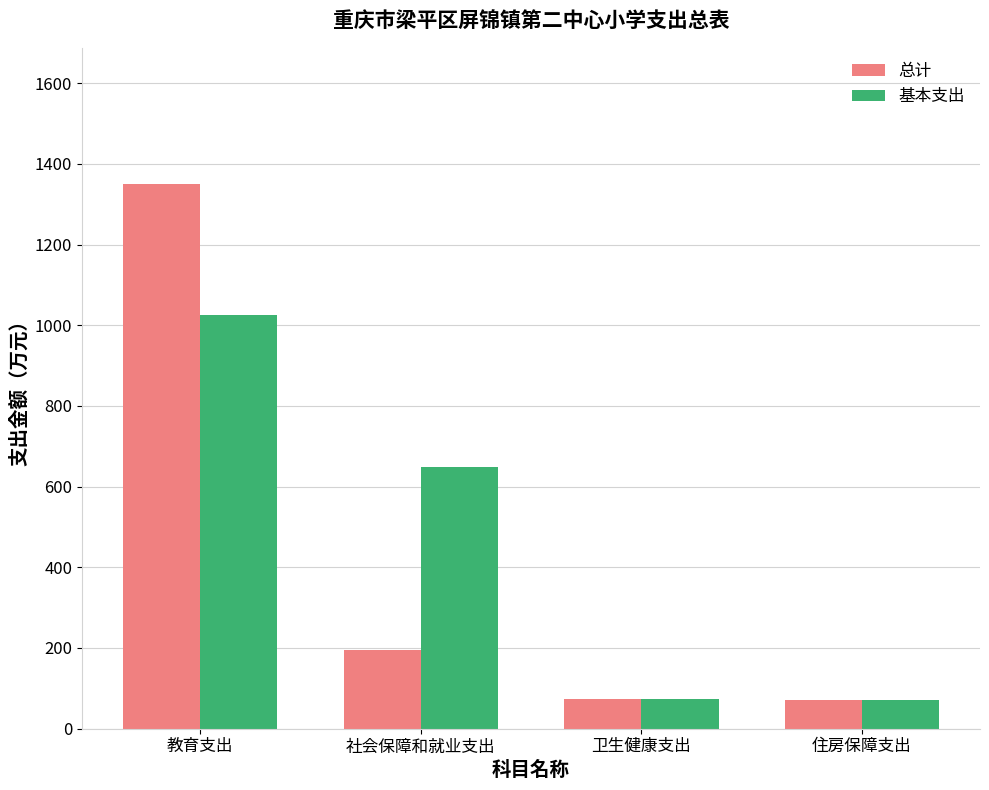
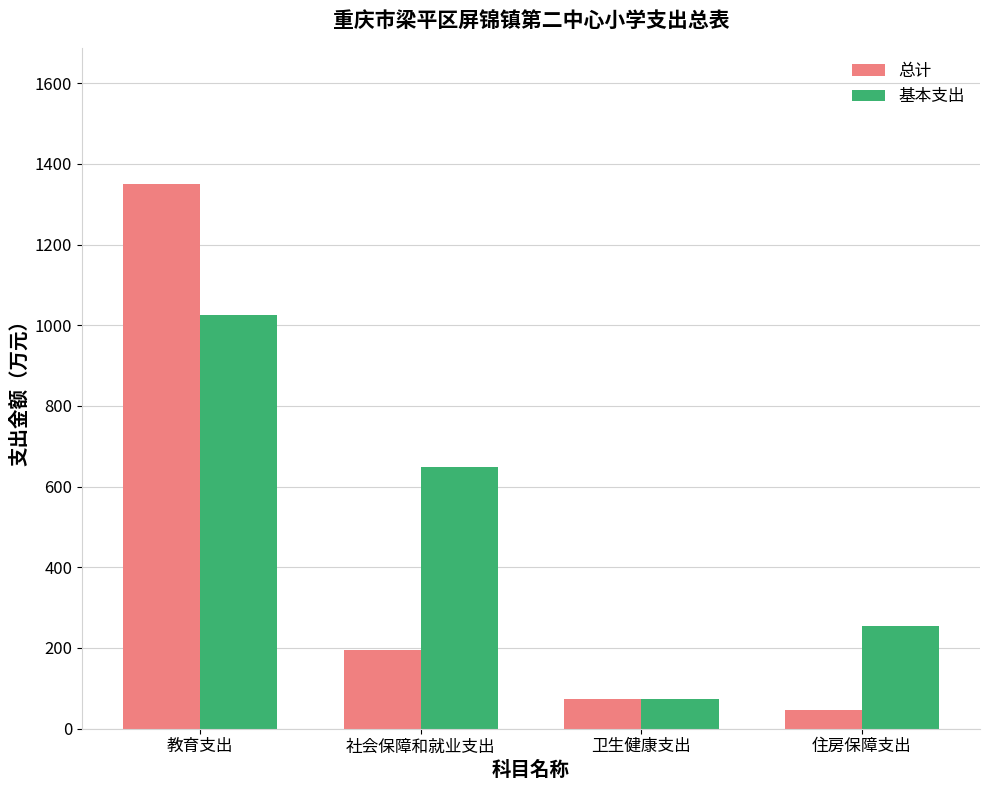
  {
    "总计": {
      "教育支出": 1350,
      "社会保障和就业支出": 200,
      "卫生健康支出": 70,
-     "住房保障支出": 70
+     "住房保障支出": 50
    },
    "基本支出": {
      "教育支出": 1030,
      "社会保障和就业支出": 650,
      "卫生健康支出": 70,
-     "住房保障支出": 70
+     "住房保障支出": 260
    }
  }
